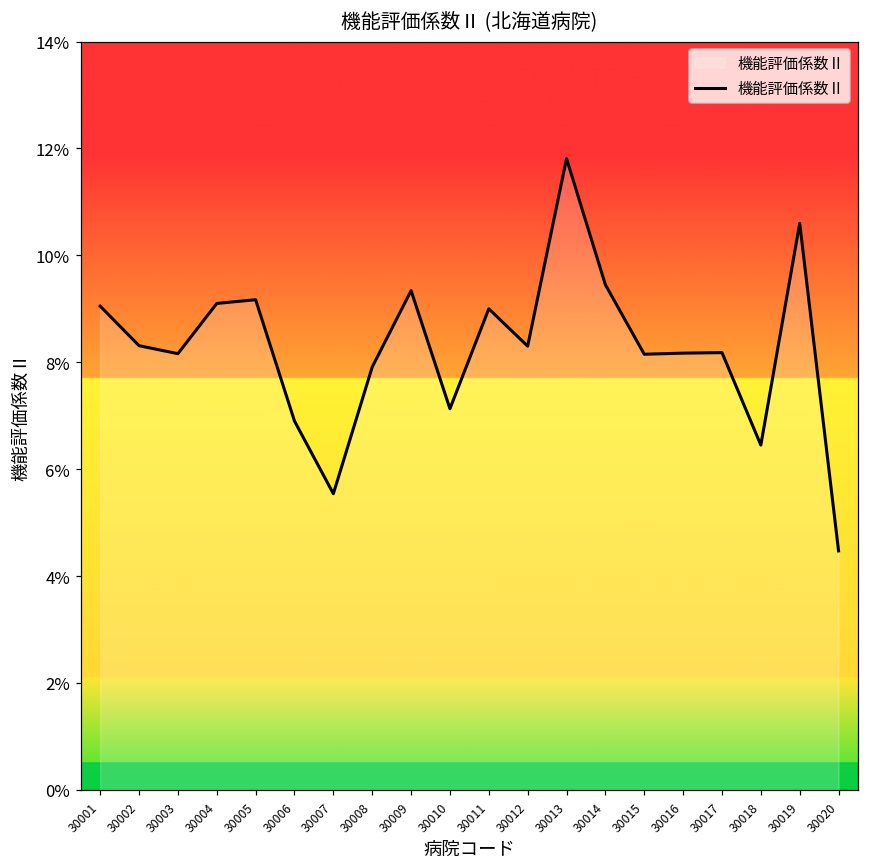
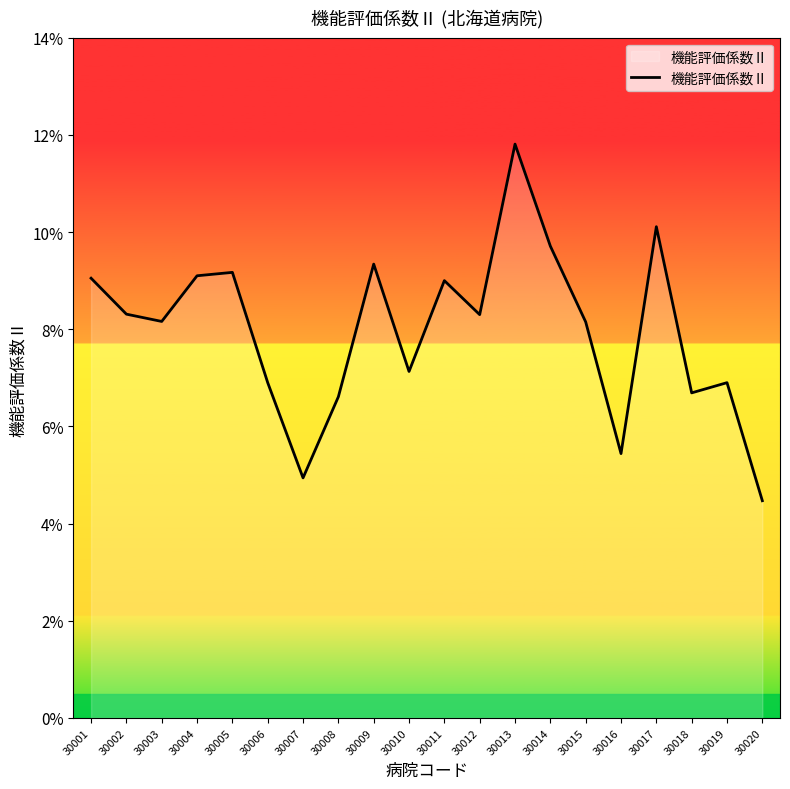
  {
    "30001": "9.0%",
    "30002": "8.3%",
    "30003": "8.2%",
    "30004": "9.1%",
    "30005": "9.2%",
    "30006": "6.9%",
-   "30007": "5.5%",
-   "30008": "7.9%",
+   "30007": "4.9%",
+   "30008": "6.6%",
    "30009": "9.3%",
    "30010": "7.1%",
    "30011": "9.0%",
    "30012": "8.3%",
    "30013": "11.8%",
-   "30014": "9.5%",
+   "30014": "9.7%",
    "30015": "8.2%",
-   "30016": "8.2%",
-   "30017": "8.2%",
-   "30018": "6.5%",
-   "30019": "10.6%",
+   "30016": "5.4%",
+   "30017": "10.1%",
+   "30018": "6.7%",
+   "30019": "6.9%",
    "30020": "4.5%"
  }
